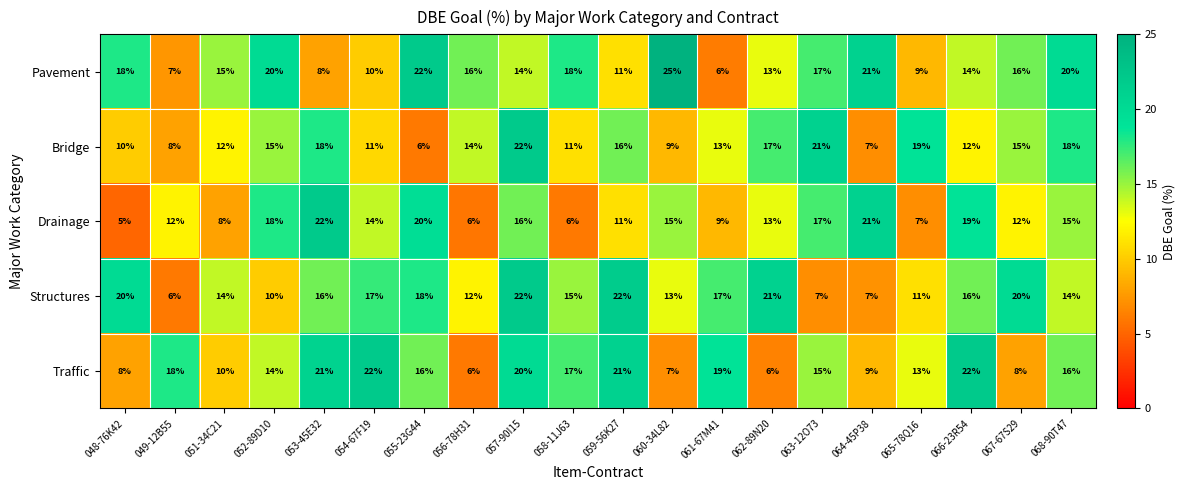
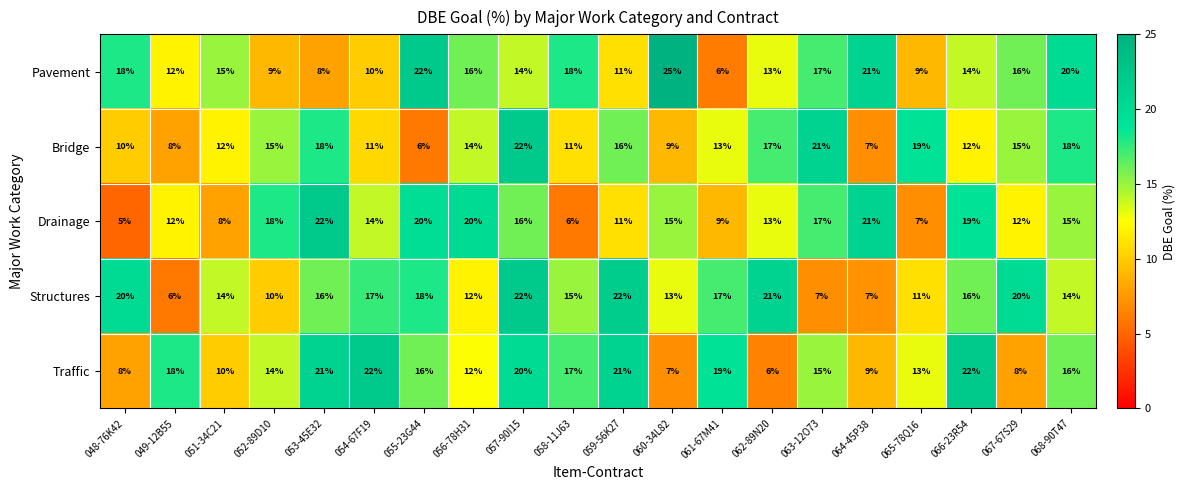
  {
    "Pavement": {
      "048-76K42": "18%",
-     "049-12B55": "7%",
+     "049-12B55": "12%",
      "051-34C21": "15%",
-     "052-89D10": "20%",
+     "052-89D10": "9%",
      "053-45E32": "8%",
      "054-67F19": "10%",
      "055-23G44": "22%",
      "056-78H31": "16%",
      "057-90I15": "14%",
      "058-11J63": "18%",
      "059-56K27": "11%",
      "060-34L82": "25%",
      "061-67M41": "6%",
      "062-89N20": "13%",
      "063-12O73": "17%",
      "064-45P38": "21%",
      "065-78Q16": "9%",
      "066-23R54": "14%",
      "067-67S29": "16%",
      "068-90T47": "20%"
    },
    "Bridge": {
      "048-76K42": "10%",
      "049-12B55": "8%",
      "051-34C21": "12%",
      "052-89D10": "15%",
      "053-45E32": "18%",
      "054-67F19": "11%",
      "055-23G44": "6%",
      "056-78H31": "14%",
      "057-90I15": "22%",
      "058-11J63": "11%",
      "059-56K27": "16%",
      "060-34L82": "9%",
      "061-67M41": "13%",
      "062-89N20": "17%",
      "063-12O73": "21%",
      "064-45P38": "7%",
      "065-78Q16": "19%",
      "066-23R54": "12%",
      "067-67S29": "15%",
      "068-90T47": "18%"
    },
    "Drainage": {
      "048-76K42": "5%",
      "049-12B55": "12%",
      "051-34C21": "8%",
      "052-89D10": "18%",
      "053-45E32": "22%",
      "054-67F19": "14%",
      "055-23G44": "20%",
-     "056-78H31": "6%",
+     "056-78H31": "20%",
      "057-90I15": "16%",
      "058-11J63": "6%",
      "059-56K27": "11%",
      "060-34L82": "15%",
      "061-67M41": "9%",
      "062-89N20": "13%",
      "063-12O73": "17%",
      "064-45P38": "21%",
      "065-78Q16": "7%",
      "066-23R54": "19%",
      "067-67S29": "12%",
      "068-90T47": "15%"
    },
    "Structures": {
      "048-76K42": "20%",
      "049-12B55": "6%",
      "051-34C21": "14%",
      "052-89D10": "10%",
      "053-45E32": "16%",
      "054-67F19": "17%",
      "055-23G44": "18%",
      "056-78H31": "12%",
      "057-90I15": "22%",
      "058-11J63": "15%",
      "059-56K27": "22%",
      "060-34L82": "13%",
      "061-67M41": "17%",
      "062-89N20": "21%",
      "063-12O73": "7%",
      "064-45P38": "7%",
      "065-78Q16": "11%",
      "066-23R54": "16%",
      "067-67S29": "20%",
      "068-90T47": "14%"
    },
    "Traffic": {
      "048-76K42": "8%",
      "049-12B55": "18%",
      "051-34C21": "10%",
      "052-89D10": "14%",
      "053-45E32": "21%",
      "054-67F19": "22%",
      "055-23G44": "16%",
-     "056-78H31": "6%",
+     "056-78H31": "12%",
      "057-90I15": "20%",
      "058-11J63": "17%",
      "059-56K27": "21%",
      "060-34L82": "7%",
      "061-67M41": "19%",
      "062-89N20": "6%",
      "063-12O73": "15%",
      "064-45P38": "9%",
      "065-78Q16": "13%",
      "066-23R54": "22%",
      "067-67S29": "8%",
      "068-90T47": "16%"
    }
  }
